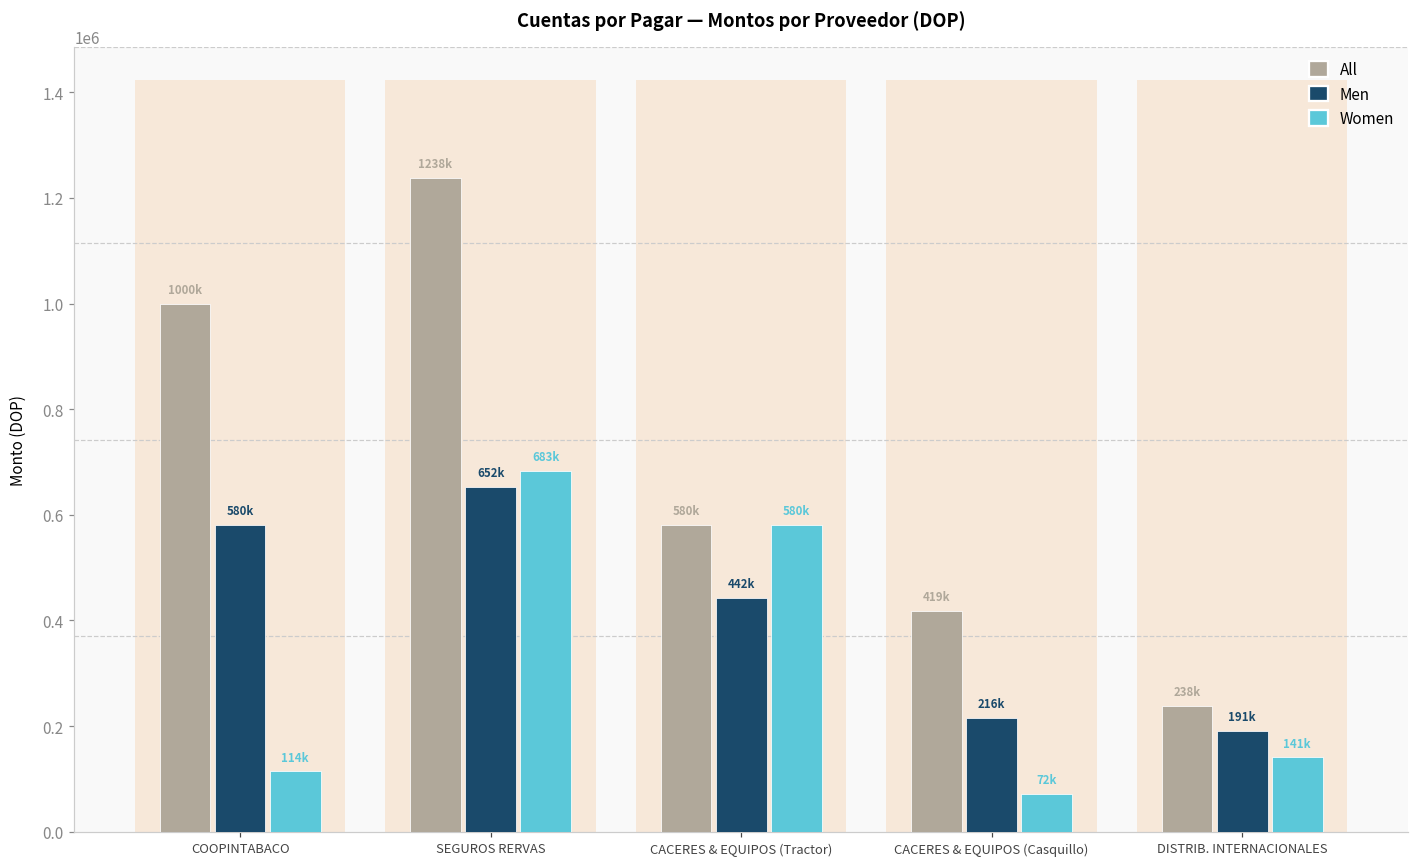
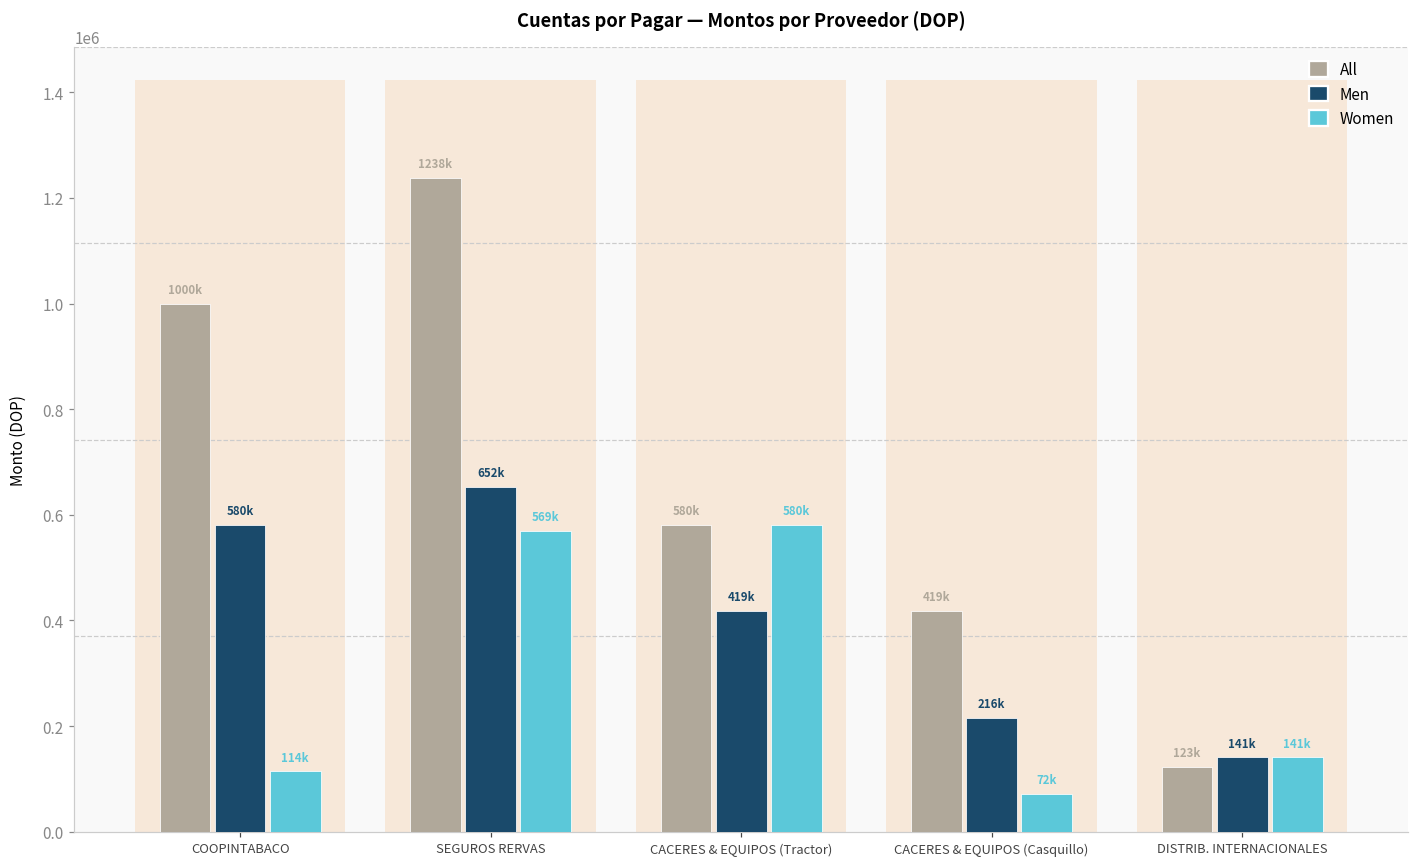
  {
    "All": {
      "COOPINTABACO": "1000k",
      "SEGUROS RERVAS": "1238k",
      "CACERES & EQUIPOS (Tractor)": "580k",
      "CACERES & EQUIPOS (Casquillo)": "419k",
-     "DISTRIB. INTERNACIONALES": "238k"
+     "DISTRIB. INTERNACIONALES": "123k"
    },
    "Men": {
      "COOPINTABACO": "580k",
      "SEGUROS RERVAS": "652k",
-     "CACERES & EQUIPOS (Tractor)": "442k",
+     "CACERES & EQUIPOS (Tractor)": "419k",
      "CACERES & EQUIPOS (Casquillo)": "216k",
-     "DISTRIB. INTERNACIONALES": "191k"
+     "DISTRIB. INTERNACIONALES": "141k"
    },
    "Women": {
      "COOPINTABACO": "114k",
-     "SEGUROS RERVAS": "683k",
+     "SEGUROS RERVAS": "569k",
      "CACERES & EQUIPOS (Tractor)": "580k",
      "CACERES & EQUIPOS (Casquillo)": "72k",
      "DISTRIB. INTERNACIONALES": "141k"
    }
  }
